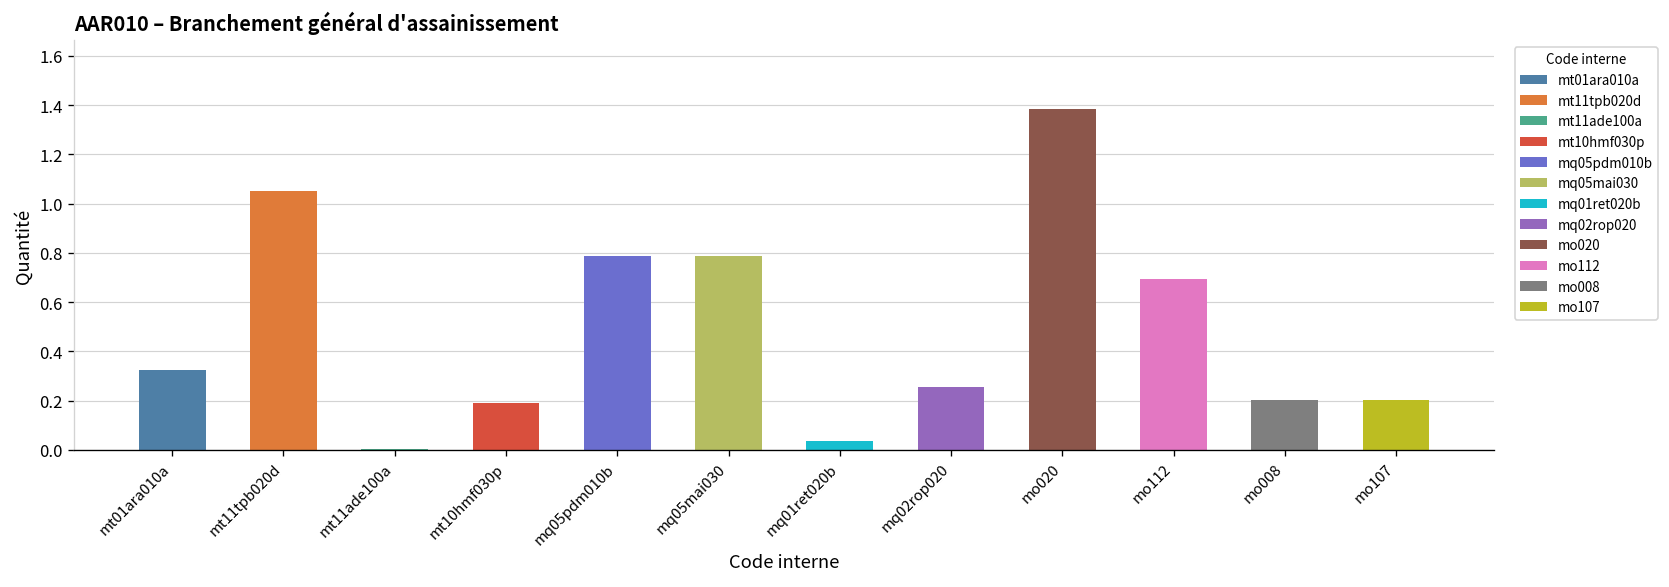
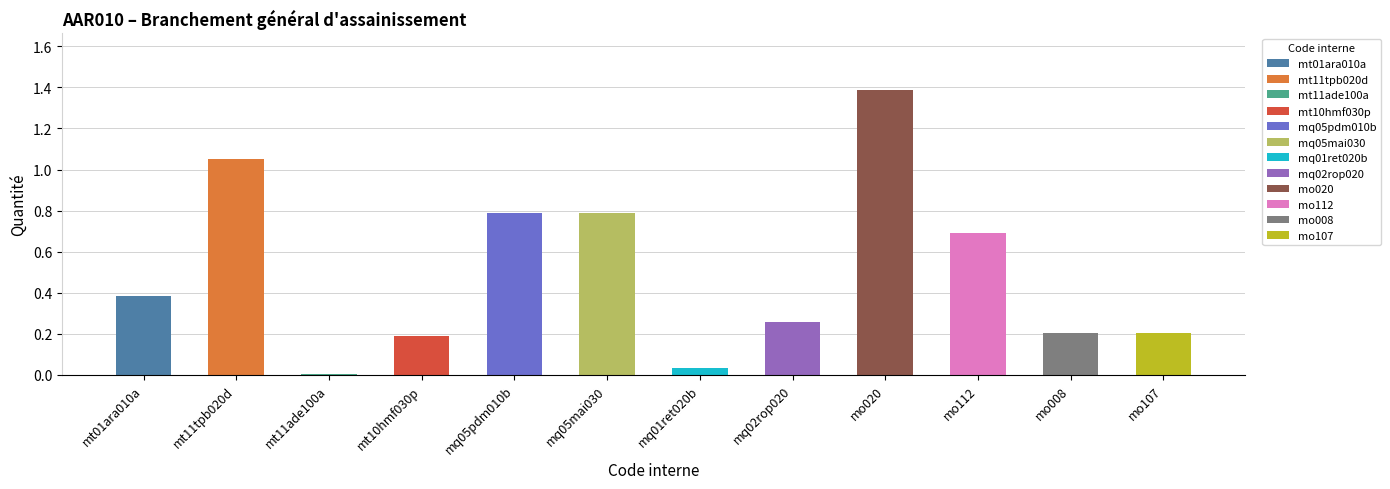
  {
-   "mt01ara010a": 0.32,
+   "mt01ara010a": 0.39,
    "mt11tpb020d": 1.05,
    "mt10hmf030p": 0.19,
    "mq05pdm010b": 0.79,
    "mq05mai030": 0.79,
    "mq01ret020b": 0.04,
    "mq02rop020": 0.26,
    "mo020": 1.39,
    "mo112": 0.69,
    "mo008": 0.20,
    "mo107": 0.20
  }
